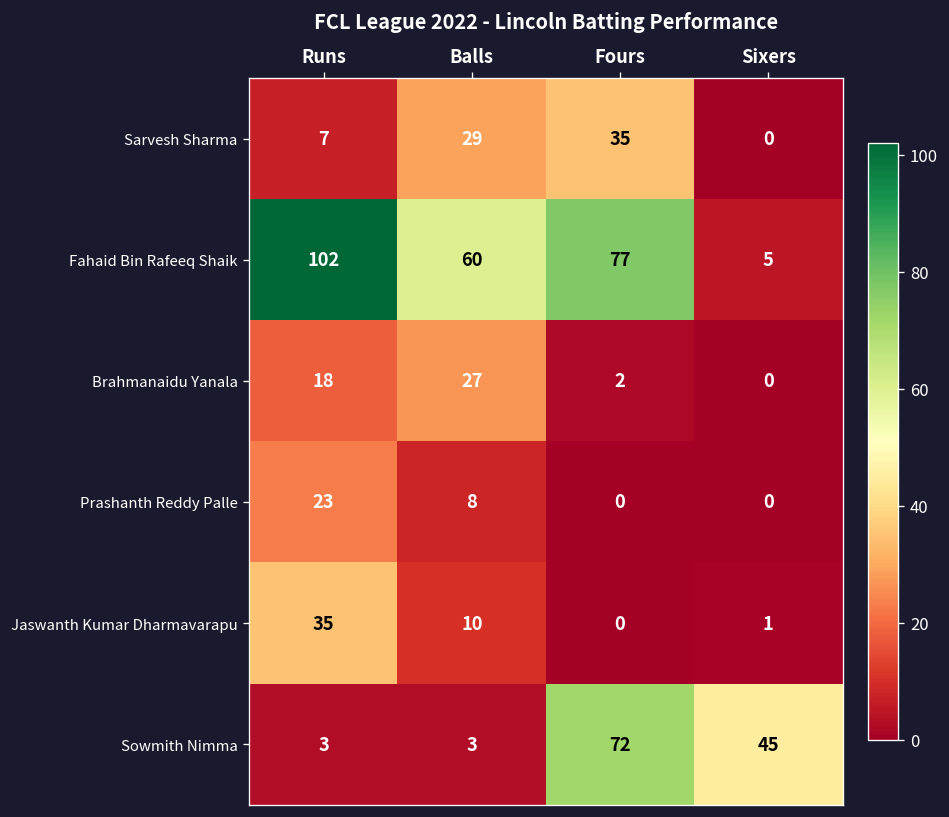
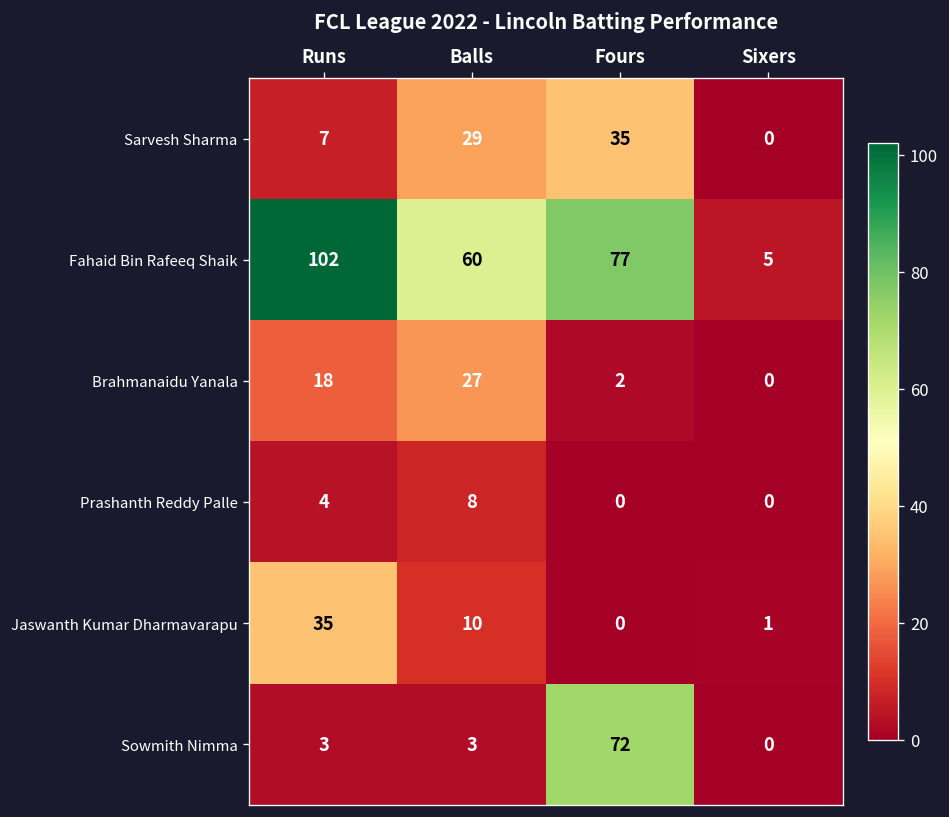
  {
    "Sarvesh Sharma": {
      "Runs": 7,
      "Balls": 29,
      "Fours": 35,
      "Sixers": 0
    },
    "Fahaid Bin Rafeeq Shaik": {
      "Runs": 102,
      "Balls": 60,
      "Fours": 77,
      "Sixers": 5
    },
    "Brahmanaidu Yanala": {
      "Runs": 18,
      "Balls": 27,
      "Fours": 2,
      "Sixers": 0
    },
    "Prashanth Reddy Palle": {
-     "Runs": 23,
+     "Runs": 4,
      "Balls": 8,
      "Fours": 0,
      "Sixers": 0
    },
    "Jaswanth Kumar Dharmavarapu": {
      "Runs": 35,
      "Balls": 10,
      "Fours": 0,
      "Sixers": 1
    },
    "Sowmith Nimma": {
      "Runs": 3,
      "Balls": 3,
      "Fours": 72,
-     "Sixers": 45
+     "Sixers": 0
    }
  }
